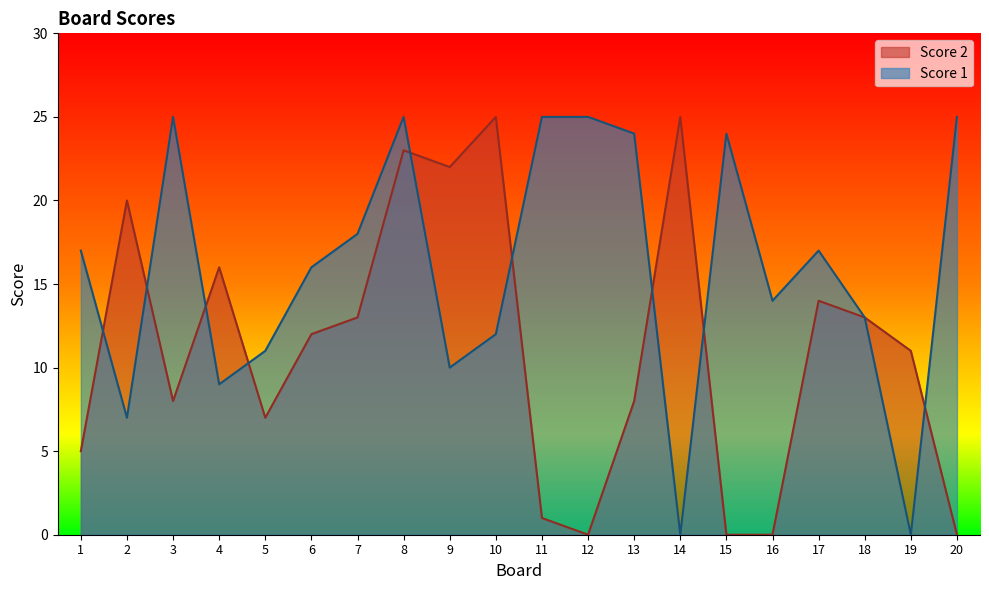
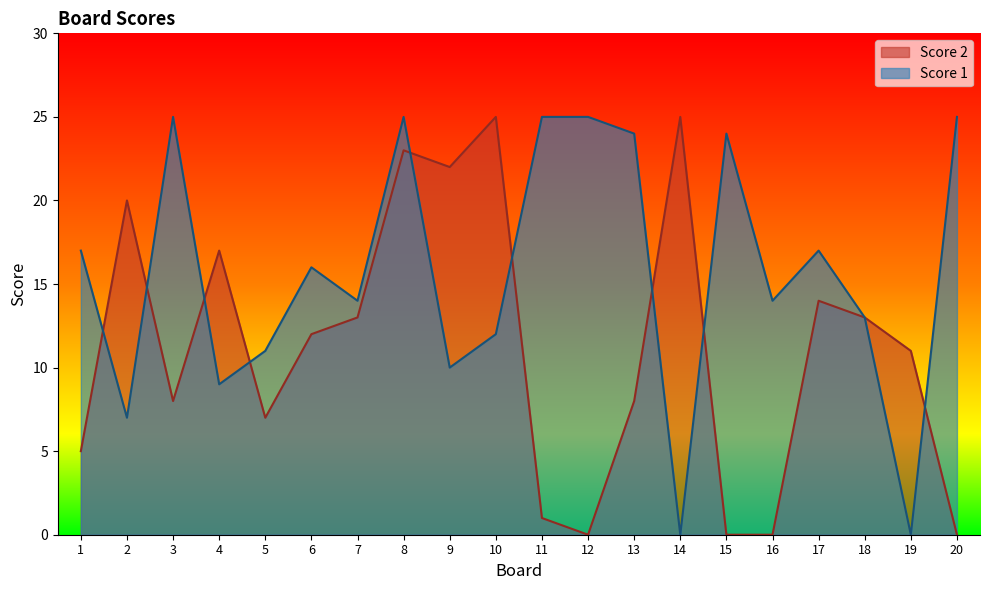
  {
    "Score 2": {
      "1": 5,
      "2": 20,
      "3": 8,
-     "4": 16,
+     "4": 17,
      "5": 7,
      "6": 12,
      "7": 13,
      "8": 23,
      "9": 22,
      "10": 25,
      "11": 1,
      "12": 0,
      "13": 8,
      "14": 25,
      "15": 0,
      "16": 0,
      "17": 14,
      "19": 11,
      "20": 0
    },
    "Score 1": {
      "1": 17,
      "2": 7,
      "3": 25,
      "4": 9,
      "5": 11,
      "6": 16,
-     "7": 18,
+     "7": 14,
      "8": 25,
      "9": 10,
      "10": 12,
      "11": 25,
      "12": 25,
      "13": 24,
      "14": 0,
      "15": 24,
      "16": 14,
      "17": 17,
      "19": 0,
      "20": 25
    }
  }
